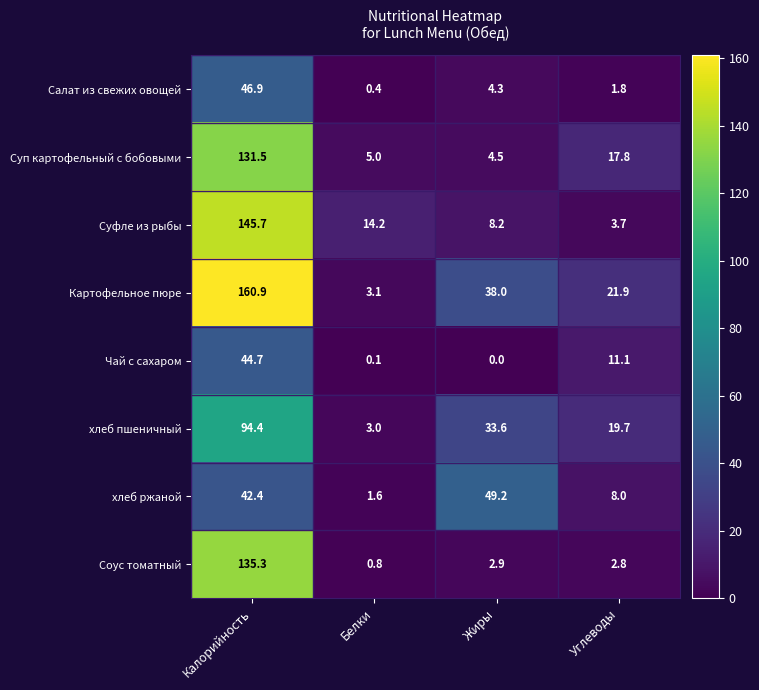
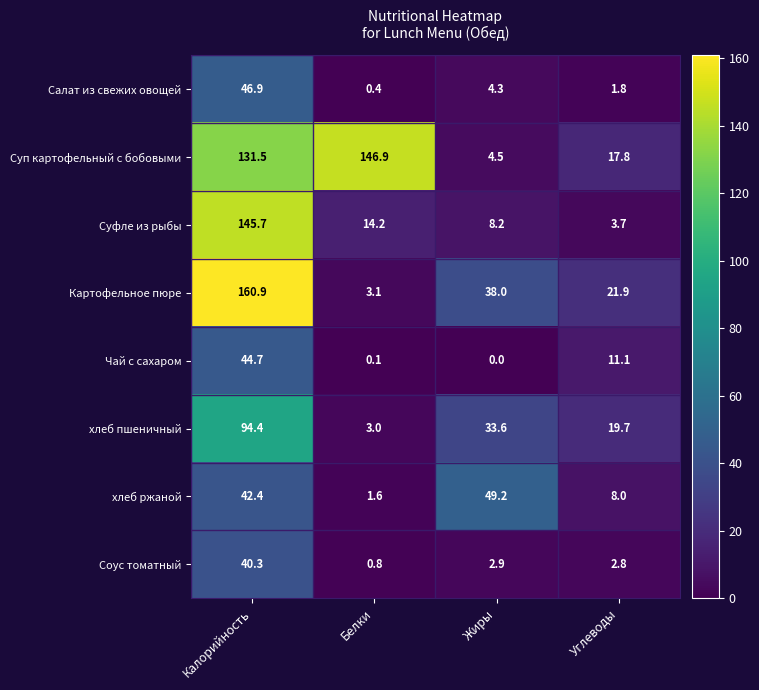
  {
    "Салат из свежих овощей": {
      "Калорийность": 46.9,
      "Белки": 0.4,
      "Жиры": 4.3,
      "Углеводы": 1.8
    },
    "Суп картофельный с бобовыми": {
      "Калорийность": 131.5,
-     "Белки": 5.0,
+     "Белки": 146.9,
      "Жиры": 4.5,
      "Углеводы": 17.8
    },
    "Суфле из рыбы": {
      "Калорийность": 145.7,
      "Белки": 14.2,
      "Жиры": 8.2,
      "Углеводы": 3.7
    },
    "Картофельное пюре": {
      "Калорийность": 160.9,
      "Белки": 3.1,
      "Жиры": 38.0,
      "Углеводы": 21.9
    },
    "Чай с сахаром": {
      "Калорийность": 44.7,
      "Белки": 0.1,
      "Жиры": 0.0,
      "Углеводы": 11.1
    },
    "хлеб пшеничный": {
      "Калорийность": 94.4,
      "Белки": 3.0,
      "Жиры": 33.6,
      "Углеводы": 19.7
    },
    "хлеб ржаной": {
      "Калорийность": 42.4,
      "Белки": 1.6,
      "Жиры": 49.2,
      "Углеводы": 8.0
    },
    "Соус томатный": {
-     "Калорийность": 135.3,
+     "Калорийность": 40.3,
      "Белки": 0.8,
      "Жиры": 2.9,
      "Углеводы": 2.8
    }
  }
